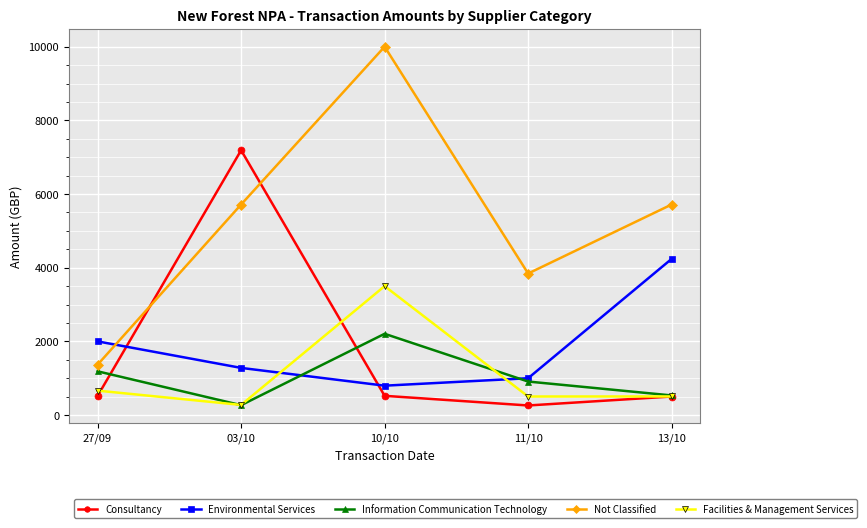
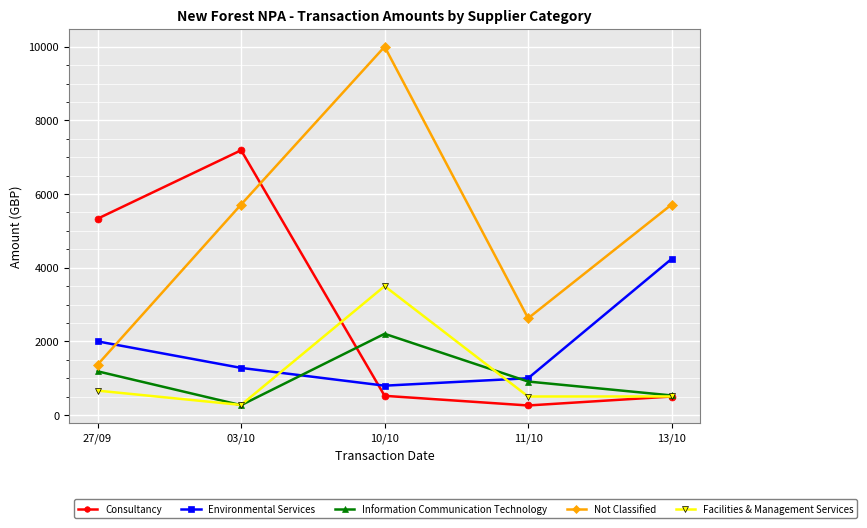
  {
    "Consultancy": {
-     "27/09": 500,
+     "27/09": 5300,
      "03/10": 7200,
      "10/10": 500,
      "11/10": 300
    },
    "Environmental Services": {
      "27/09": 2000,
      "03/10": 1300,
      "10/10": 800,
      "11/10": 1000,
      "13/10": 4200
    },
    "Information Communication Technology": {
      "27/09": 1200,
      "10/10": 2200,
      "11/10": 900
    },
    "Not Classified": {
      "27/09": 1400,
      "03/10": 5700,
      "10/10": 10000,
-     "11/10": 3800,
+     "11/10": 2600,
      "13/10": 5700
    },
    "Facilities & Management Services": {
      "27/09": 700,
      "10/10": 3500,
      "11/10": 500
    }
  }
